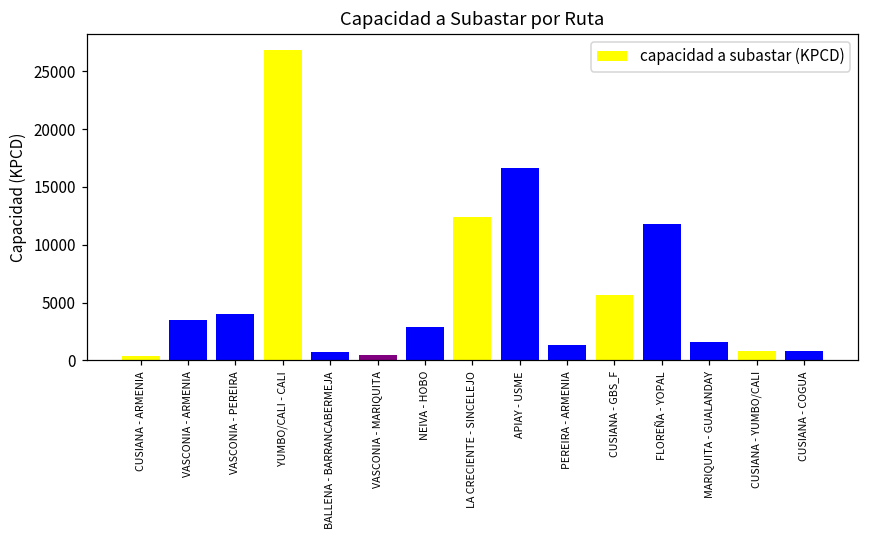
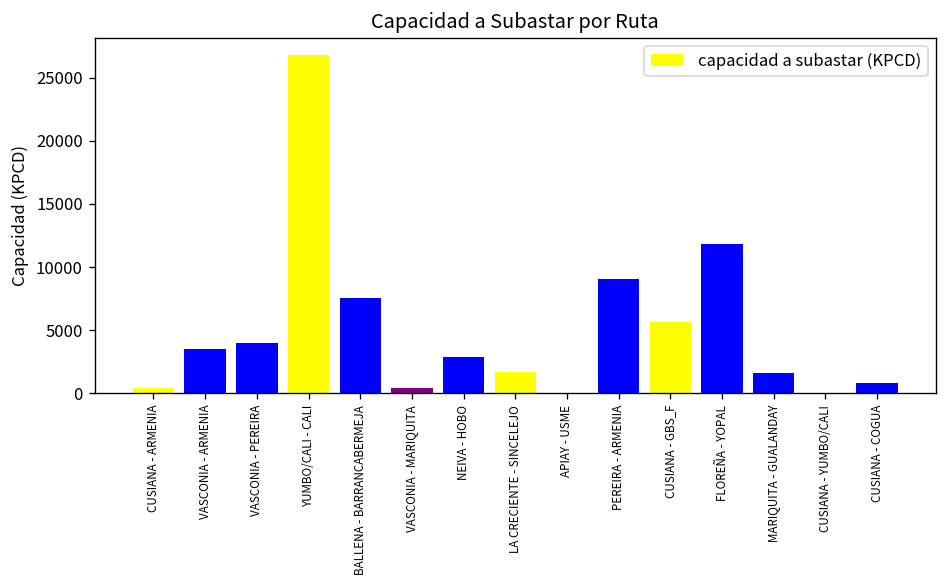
  {
    "CUSIANA - ARMENIA": 400,
    "VASCONIA - ARMENIA": 3500,
    "VASCONIA - PEREIRA": 4000,
    "YUMBO/CALI - CALI": 26900,
-   "BALLENA - BARRANCABERMEJA": 800,
+   "BALLENA - BARRANCABERMEJA": 7500,
    "VASCONIA - MARIQUITA": 400,
    "NEIVA - HOBO": 2900,
-   "LA CRECIENTE - SINCELEJO": 12400,
-   "APIAY - USME": 16700,
-   "PEREIRA - ARMENIA": 1400,
+   "LA CRECIENTE - SINCELEJO": 1700,
+   "APIAY - USME": 0,
+   "PEREIRA - ARMENIA": 9100,
    "CUSIANA - GBS_F": 5600,
    "FLOREÑA - YOPAL": 11800,
    "MARIQUITA - GUALANDAY": 1600,
-   "CUSIANA - YUMBO/CALI": 800,
+   "CUSIANA - YUMBO/CALI": 0,
    "CUSIANA - COGUA": 800
  }
